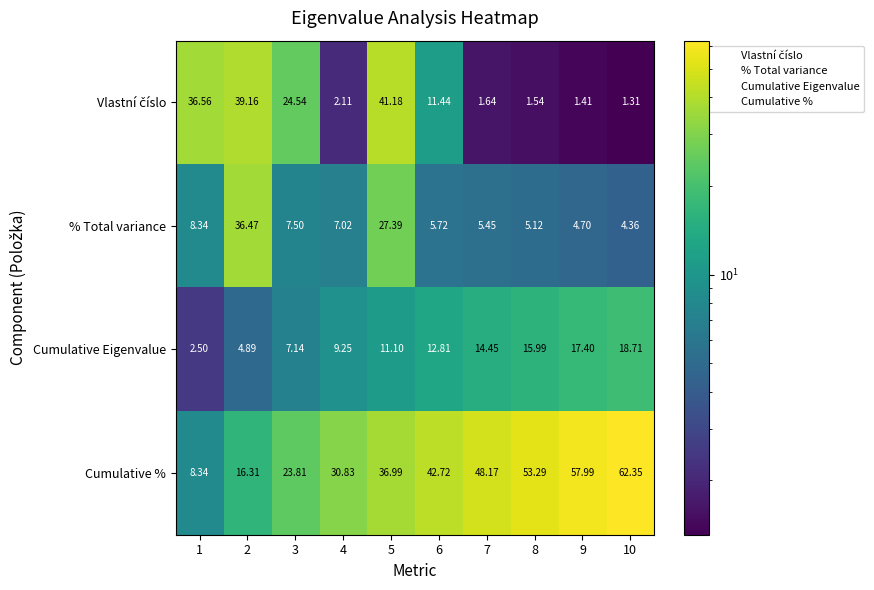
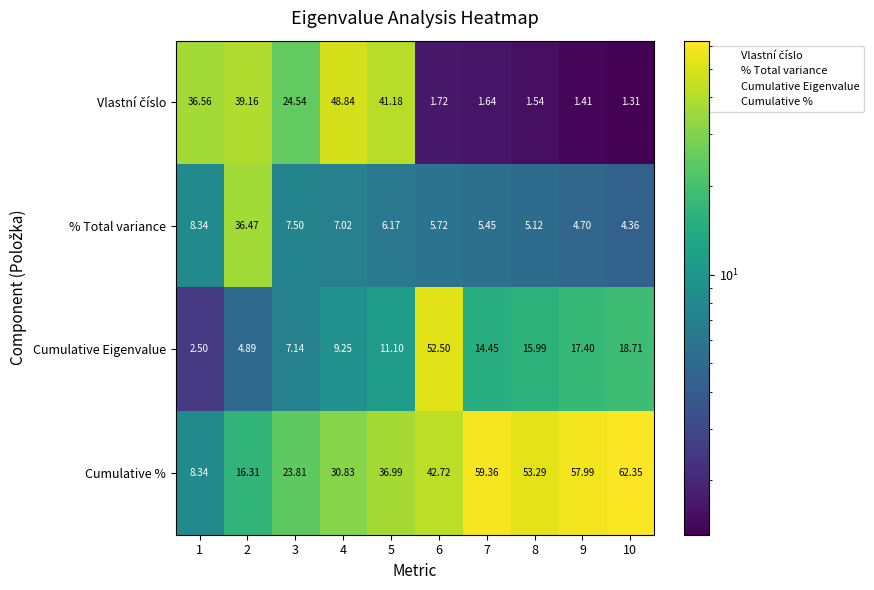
  {
    "Vlastní číslo": {
      "1": 36.56,
      "2": 39.16,
      "3": 24.54,
-     "4": 2.11,
+     "4": 48.84,
      "5": 41.18,
-     "6": 11.44,
+     "6": 1.72,
      "7": 1.64,
      "8": 1.54,
      "9": 1.41,
      "10": 1.31
    },
    "% Total variance": {
      "1": 8.34,
      "2": 36.47,
      "3": 7.50,
      "4": 7.02,
-     "5": 27.39,
+     "5": 6.17,
      "6": 5.72,
      "7": 5.45,
      "8": 5.12,
      "9": 4.70,
      "10": 4.36
    },
    "Cumulative Eigenvalue": {
      "1": 2.50,
      "2": 4.89,
      "3": 7.14,
      "4": 9.25,
      "5": 11.10,
-     "6": 12.81,
+     "6": 52.50,
      "7": 14.45,
      "8": 15.99,
      "9": 17.40,
      "10": 18.71
    },
    "Cumulative %": {
      "1": 8.34,
      "2": 16.31,
      "3": 23.81,
      "4": 30.83,
      "5": 36.99,
      "6": 42.72,
-     "7": 48.17,
+     "7": 59.36,
      "8": 53.29,
      "9": 57.99,
      "10": 62.35
    }
  }
